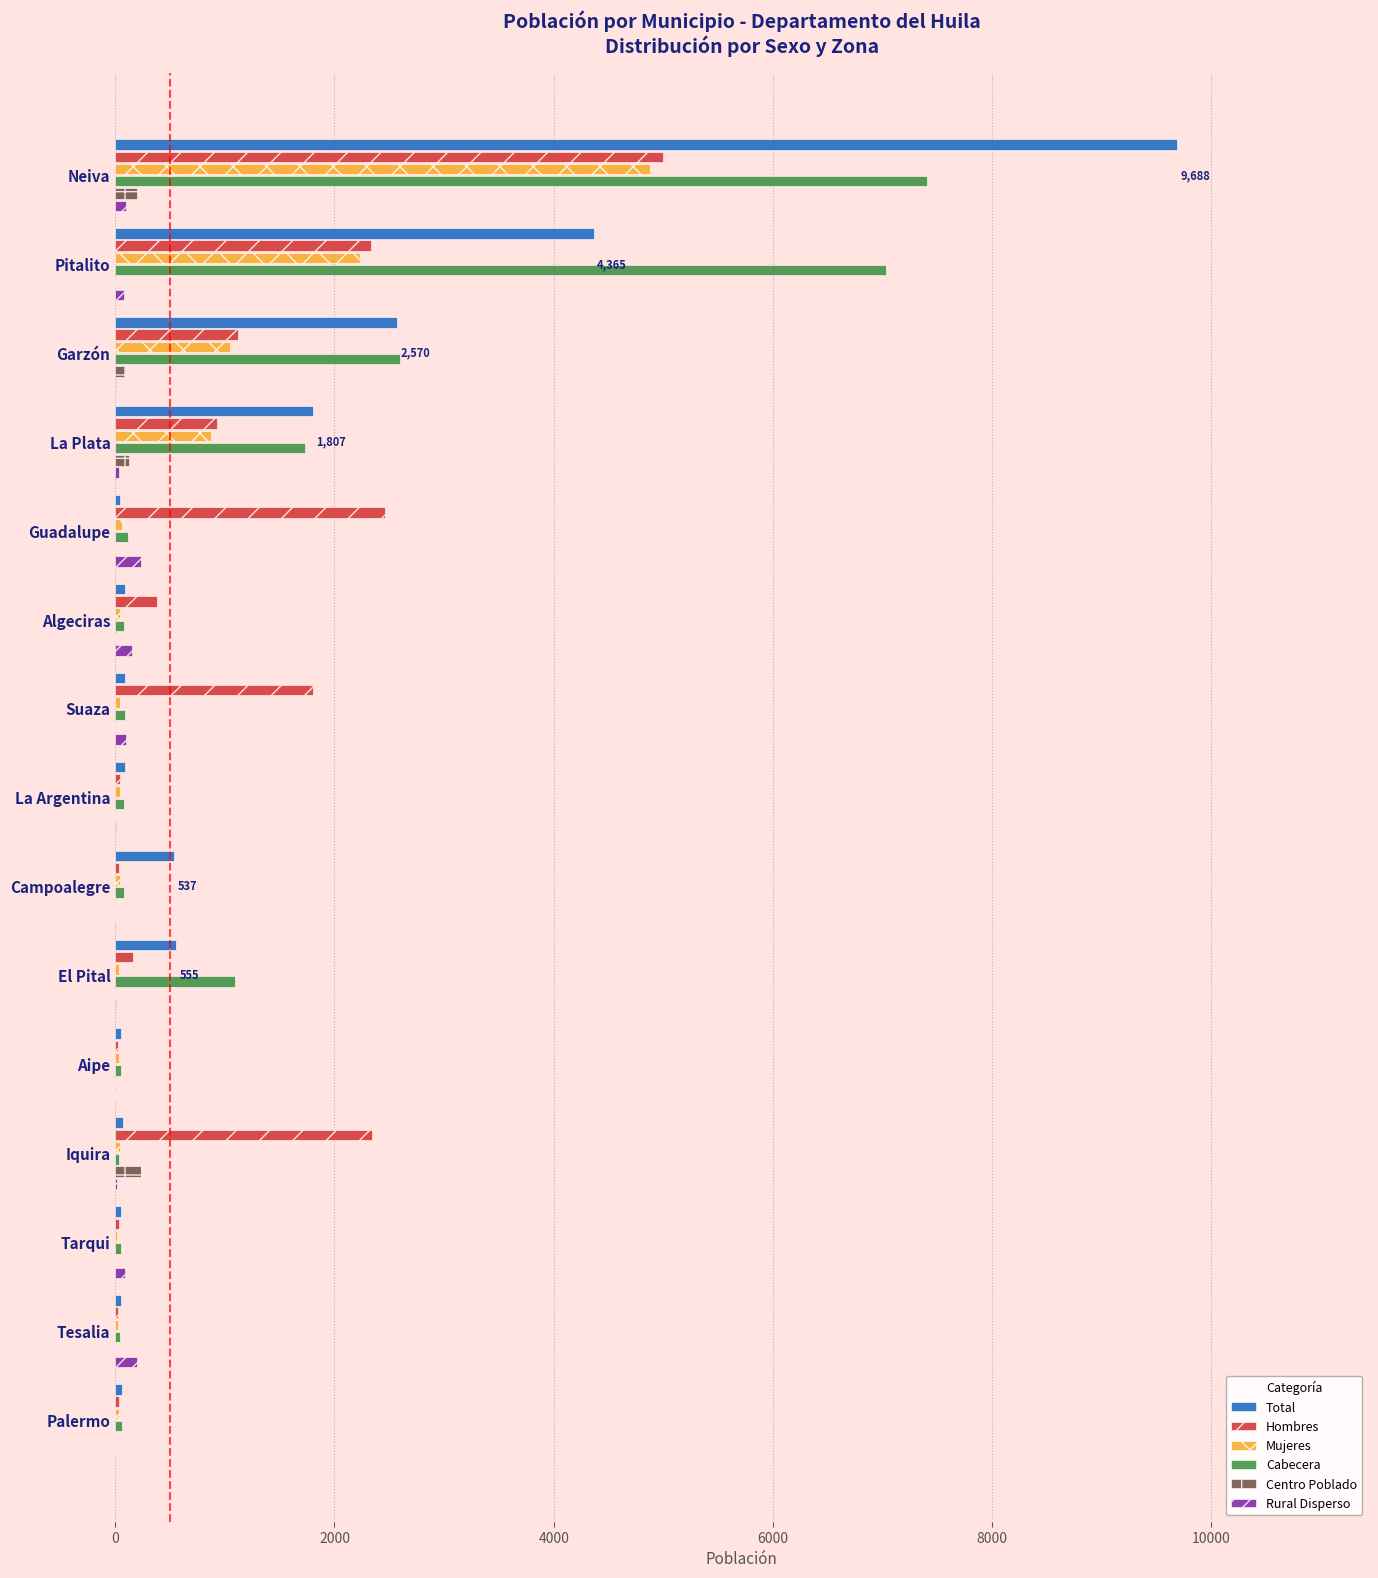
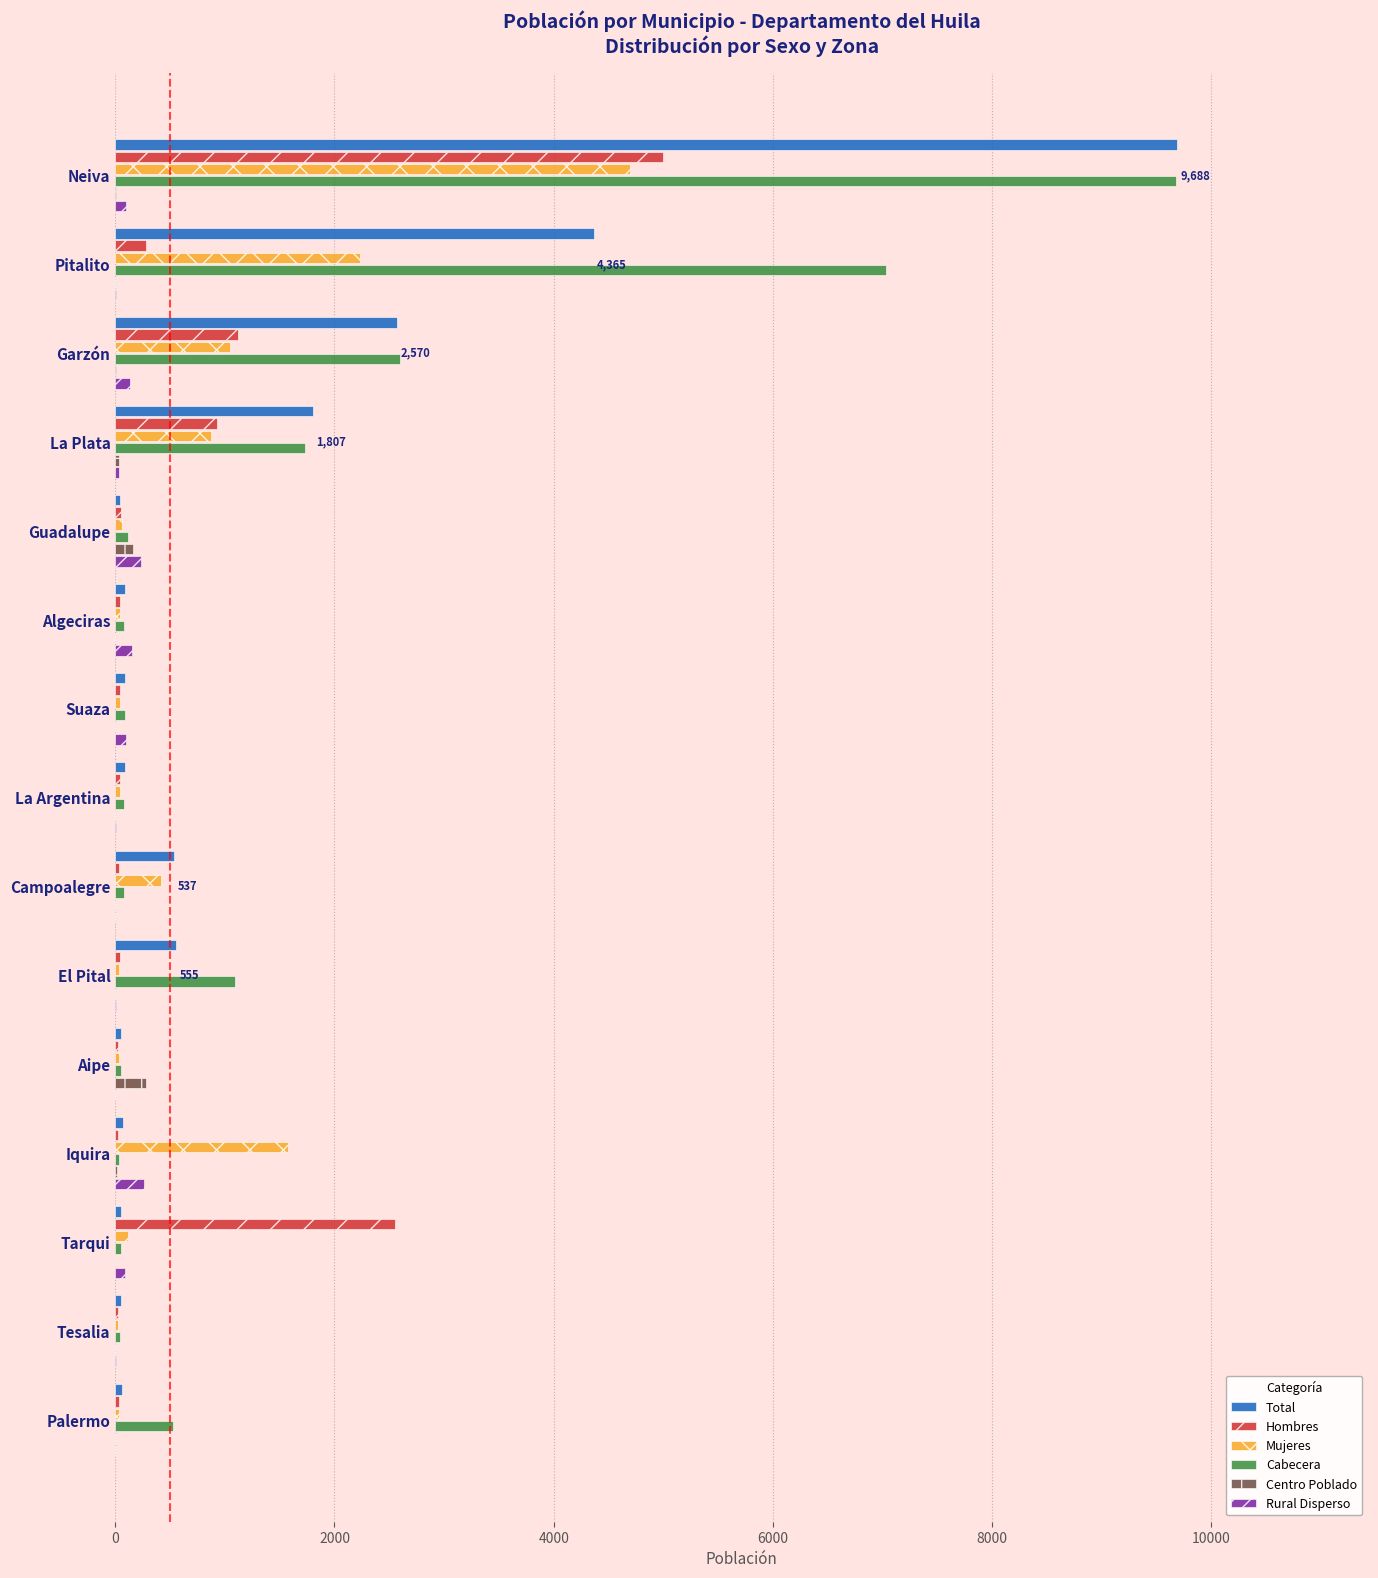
  {
    "Total": {
      "Neiva": "9,688",
      "Pitalito": "4,365",
      "Garzón": "2,570",
      "La Plata": "1,807",
      "Campoalegre": "537",
      "El Pital": "555"
    },
    "Hombres": {
      "Neiva": "5000",
-     "Pitalito": "2330",
+     "Pitalito": "280",
      "Garzón": "1120",
      "La Plata": "930",
-     "Guadalupe": "2460",
-     "Algeciras": "380",
-     "Suaza": "1810",
+     "Guadalupe": "50",
+     "Algeciras": "40",
+     "Suaza": "40",
      "La Argentina": "40",
      "Campoalegre": "40",
-     "El Pital": "160",
+     "El Pital": "40",
      "Aipe": "20",
-     "Iquira": "2340",
-     "Tarqui": "40",
+     "Iquira": "30",
+     "Tarqui": "2560",
      "Tesalia": "20",
      "Palermo": "30"
    },
    "Mujeres": {
-     "Neiva": "4880",
+     "Neiva": "4690",
      "Pitalito": "2240",
      "Garzón": "1050",
      "La Plata": "880",
      "Guadalupe": "70",
      "Algeciras": "50",
      "Suaza": "50",
      "La Argentina": "50",
-     "Campoalegre": "40",
+     "Campoalegre": "420",
      "El Pital": "30",
      "Aipe": "30",
-     "Iquira": "40",
-     "Tarqui": "20",
+     "Iquira": "1570",
+     "Tarqui": "120",
      "Tesalia": "30",
      "Palermo": "30"
    },
    "Cabecera": {
-     "Neiva": "7410",
+     "Neiva": "9680",
      "Pitalito": "7030",
      "Guadalupe": "120",
      "Algeciras": "80",
      "Suaza": "90",
      "La Argentina": "80",
      "Campoalegre": "80",
      "El Pital": "1100",
      "Aipe": "50",
      "Iquira": "30",
      "Tarqui": "50",
      "Tesalia": "50",
-     "Palermo": "60"
+     "Palermo": "530"
    },
    "Centro Poblado": {
-     "Neiva": "190",
-     "Garzón": "90",
-     "La Plata": "120",
-     "Guadalupe": "0",
+     "Neiva": "10",
+     "Garzón": "0",
+     "La Plata": "40",
+     "Guadalupe": "160",
      "Algeciras": "0",
      "Suaza": "0",
      "La Argentina": "0",
      "Campoalegre": "0",
-     "Aipe": "0",
-     "Iquira": "240",
+     "Aipe": "280",
+     "Iquira": "20",
      "Tesalia": "0"
    },
    "Rural Disperso": {
      "Neiva": "90",
-     "Pitalito": "80",
-     "Garzón": "10",
+     "Pitalito": "0",
+     "Garzón": "130",
      "La Plata": "40",
      "Guadalupe": "230",
      "Algeciras": "150",
      "Suaza": "100",
      "Campoalegre": "0",
-     "Iquira": "20",
+     "Iquira": "260",
      "Tarqui": "90",
-     "Tesalia": "200",
+     "Tesalia": "0",
      "Palermo": "0"
    }
  }
